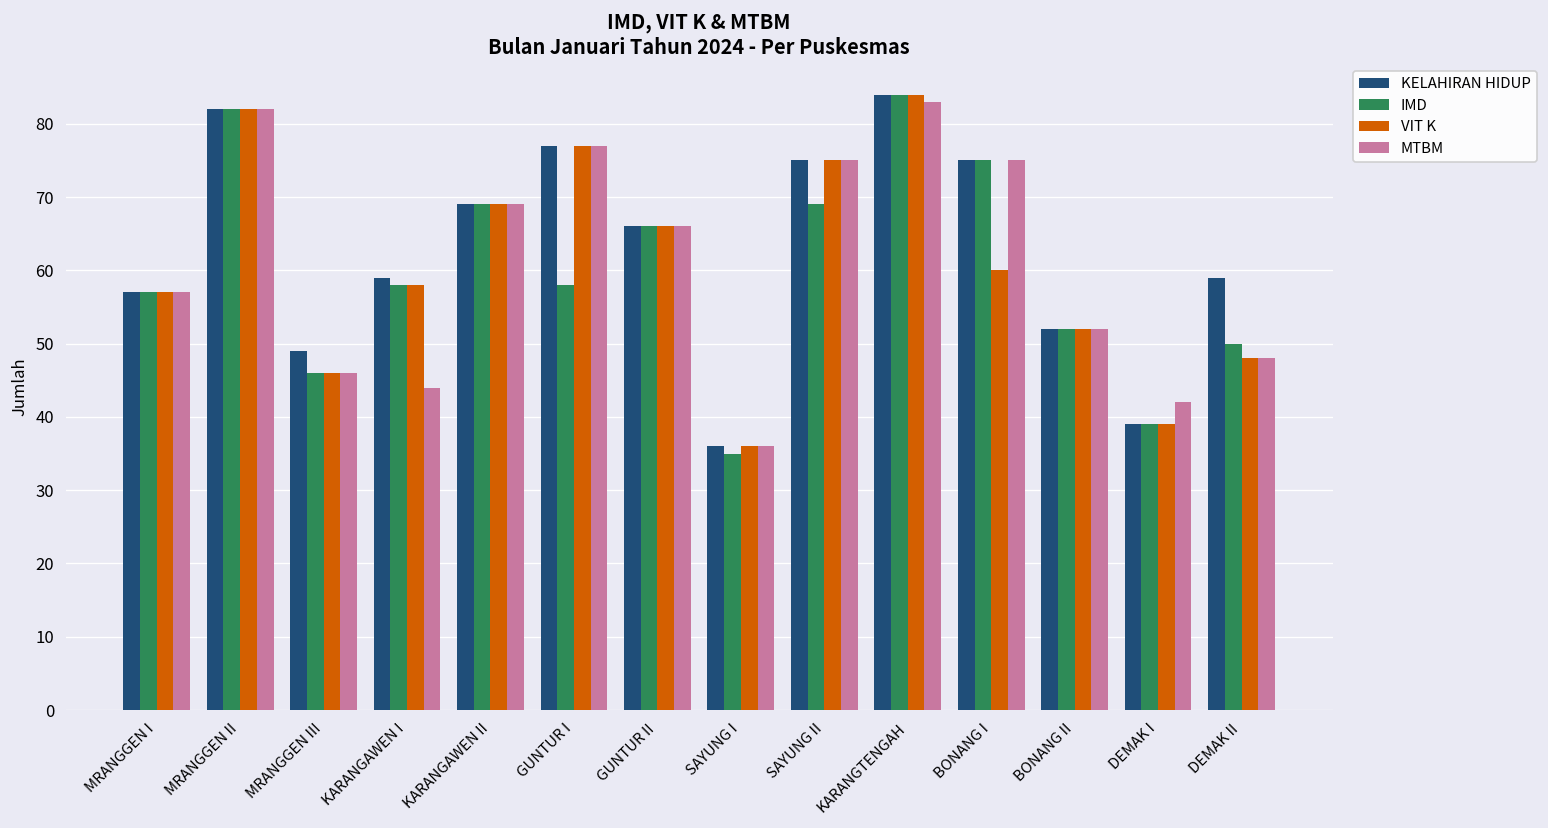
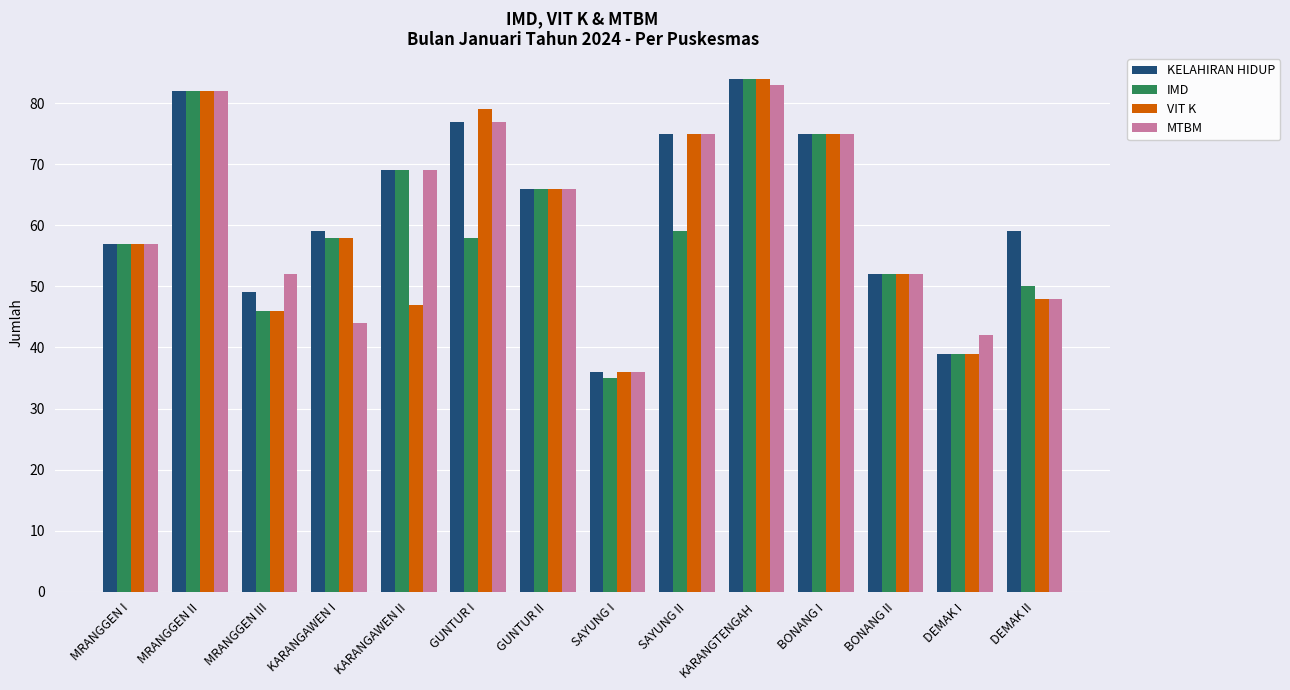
  {
    "KELAHIRAN HIDUP": {
      "MRANGGEN I": 57,
      "MRANGGEN II": 82,
      "MRANGGEN III": 49,
      "KARANGAWEN I": 59,
      "KARANGAWEN II": 69,
      "GUNTUR I": 77,
      "GUNTUR II": 66,
      "SAYUNG I": 36,
      "SAYUNG II": 75,
      "KARANGTENGAH": 84,
      "BONANG I": 75,
      "BONANG II": 52,
      "DEMAK I": 39,
      "DEMAK II": 59
    },
    "IMD": {
      "MRANGGEN I": 57,
      "MRANGGEN II": 82,
      "MRANGGEN III": 46,
      "KARANGAWEN I": 58,
      "KARANGAWEN II": 69,
      "GUNTUR I": 58,
      "GUNTUR II": 66,
      "SAYUNG I": 35,
-     "SAYUNG II": 69,
+     "SAYUNG II": 59,
      "KARANGTENGAH": 84,
      "BONANG I": 75,
      "BONANG II": 52,
      "DEMAK I": 39,
      "DEMAK II": 50
    },
    "VIT K": {
      "MRANGGEN I": 57,
      "MRANGGEN II": 82,
      "MRANGGEN III": 46,
      "KARANGAWEN I": 58,
-     "KARANGAWEN II": 69,
-     "GUNTUR I": 77,
+     "KARANGAWEN II": 47,
+     "GUNTUR I": 79,
      "GUNTUR II": 66,
      "SAYUNG I": 36,
      "SAYUNG II": 75,
      "KARANGTENGAH": 84,
-     "BONANG I": 60,
+     "BONANG I": 75,
      "BONANG II": 52,
      "DEMAK I": 39,
      "DEMAK II": 48
    },
    "MTBM": {
      "MRANGGEN I": 57,
      "MRANGGEN II": 82,
-     "MRANGGEN III": 46,
+     "MRANGGEN III": 52,
      "KARANGAWEN I": 44,
      "KARANGAWEN II": 69,
      "GUNTUR I": 77,
      "GUNTUR II": 66,
      "SAYUNG I": 36,
      "SAYUNG II": 75,
      "KARANGTENGAH": 83,
      "BONANG I": 75,
      "BONANG II": 52,
      "DEMAK I": 42,
      "DEMAK II": 48
    }
  }
